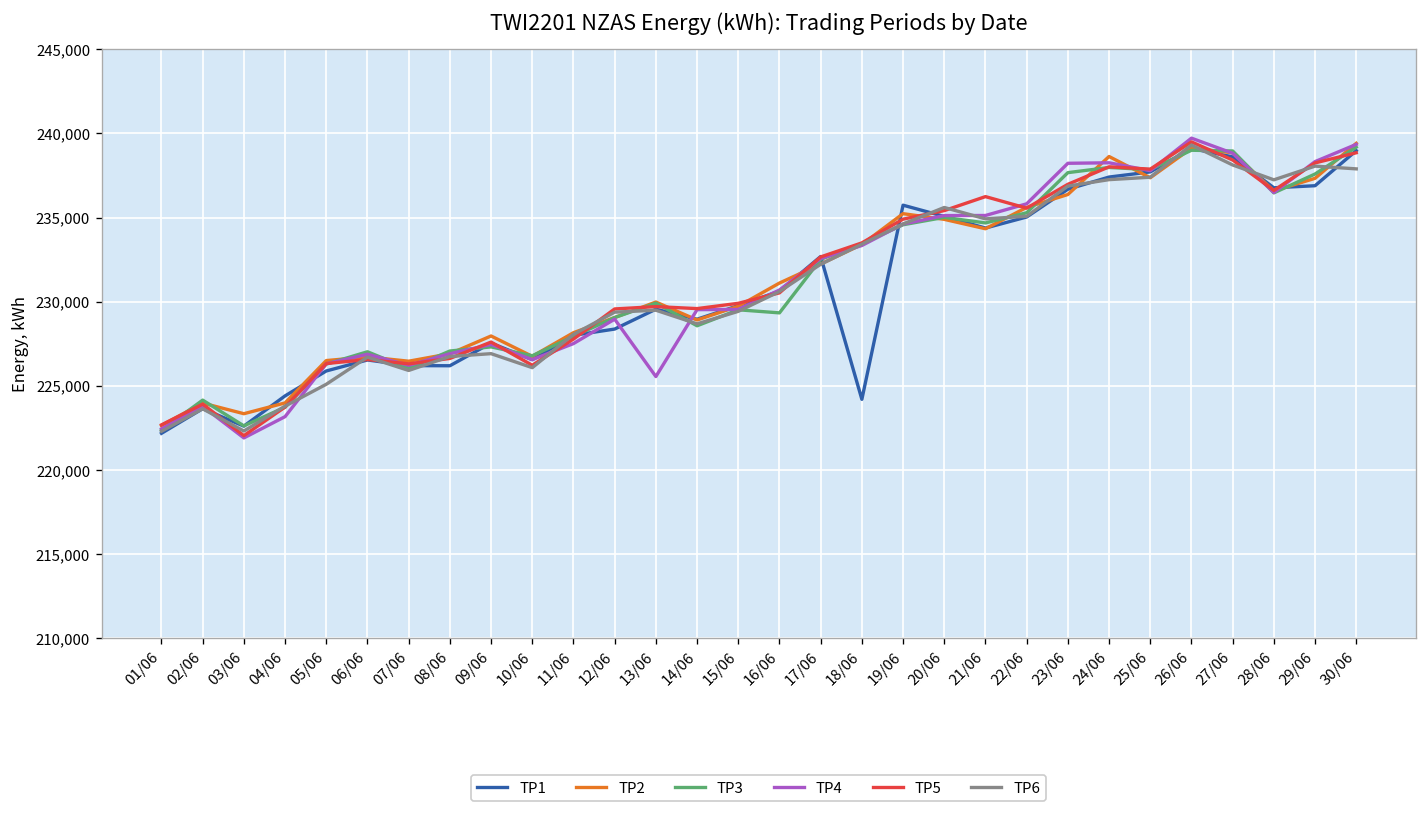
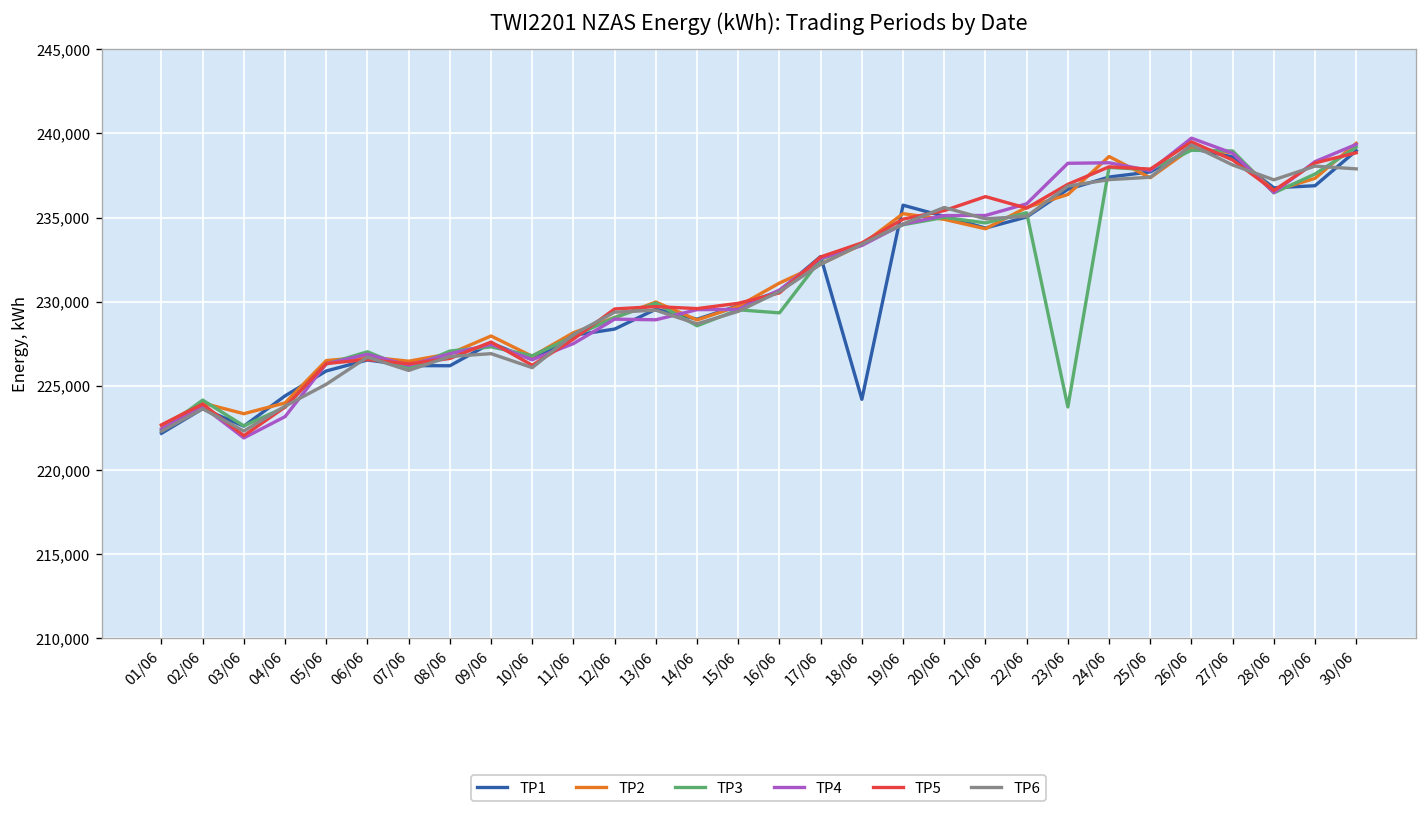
  {
    "TP1": {
      "04/06": "224,400",
      "05/06": "225,900",
      "08/06": "226,200",
      "12/06": "228,400",
      "18/06": "224,200",
      "19/06": "235,700",
      "23/06": "236,700",
      "27/06": "238,600",
      "29/06": "236,900"
    },
    "TP2": {
      "03/06": "223,300",
      "04/06": "224,000",
      "09/06": "228,000",
      "16/06": "231,100",
      "19/06": "235,200",
      "23/06": "236,400",
      "24/06": "238,600",
      "29/06": "237,300"
    },
    "TP3": {
      "16/06": "229,300",
      "21/06": "234,700",
      "22/06": "235,300",
-     "23/06": "237,700",
+     "23/06": "223,700",
      "29/06": "237,600"
    },
    "TP4": {
      "04/06": "223,200",
      "11/06": "227,500",
-     "13/06": "225,600",
+     "13/06": "228,900",
      "21/06": "235,100",
      "22/06": "235,800",
      "23/06": "238,200",
      "24/06": "238,300",
      "26/06": "239,700"
    },
    "TP5": {
      "12/06": "229,600",
      "19/06": "234,900",
      "20/06": "235,400",
      "21/06": "236,200",
      "26/06": "239,500",
      "27/06": "238,400"
    },
    "TP6": {
      "03/06": "222,300",
      "05/06": "225,100",
      "09/06": "226,900",
      "12/06": "229,400",
      "20/06": "235,600",
      "21/06": "234,900",
      "26/06": "239,300",
      "27/06": "238,100",
      "28/06": "237,200",
      "29/06": "238,100",
      "30/06": "237,900"
    }
  }
